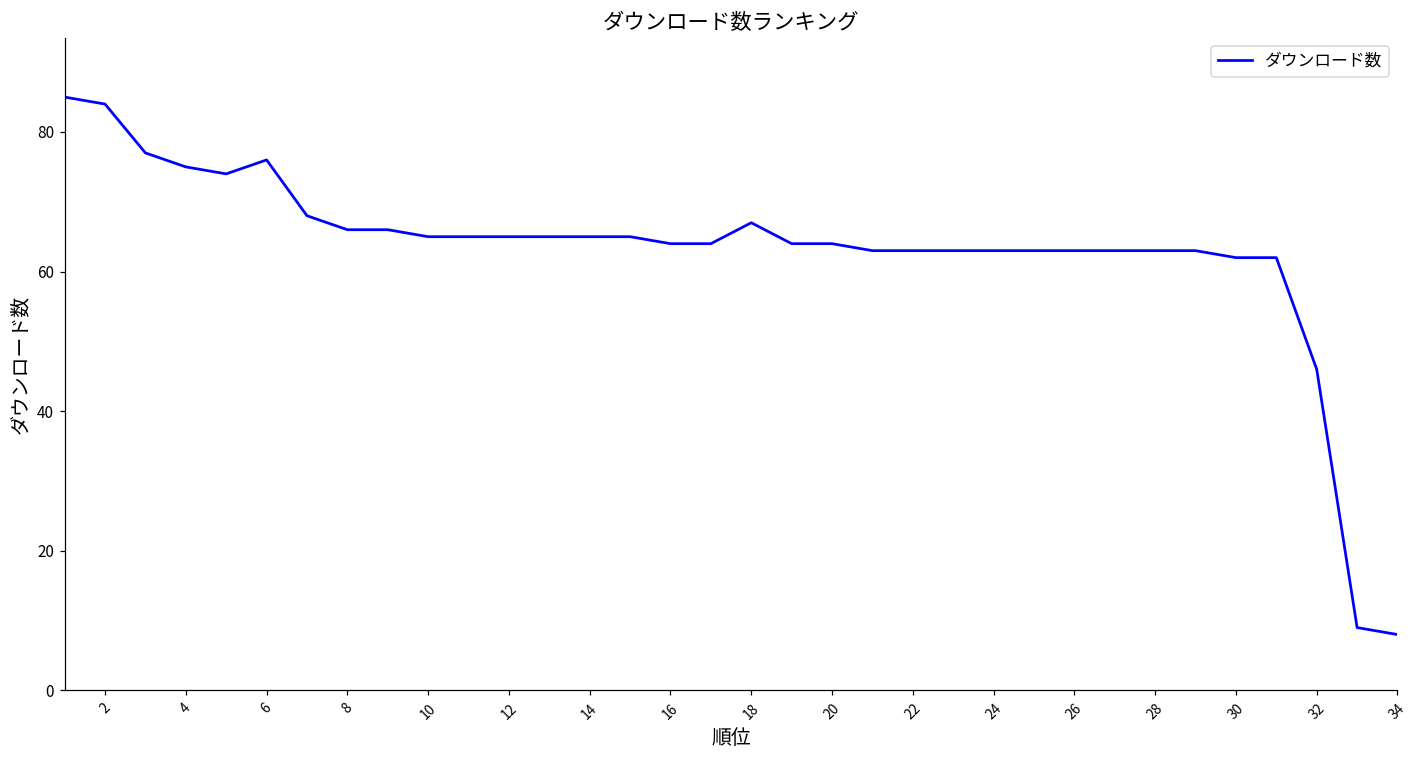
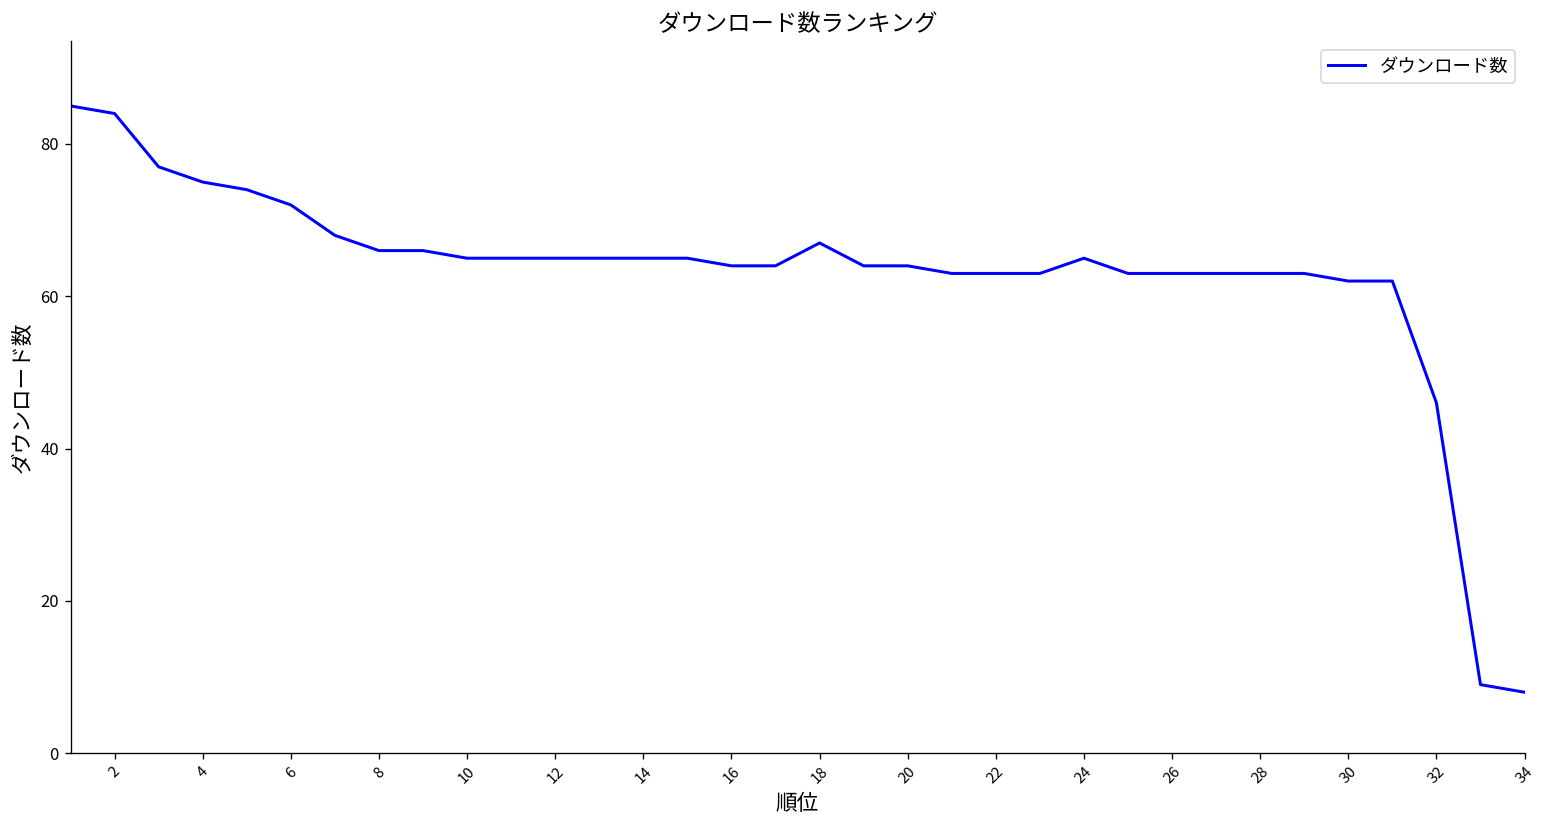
  {
    "2": 84,
    "4": 75,
-   "6": 76,
+   "6": 72,
    "8": 66,
    "10": 65,
    "12": 65,
    "14": 65,
    "16": 64,
    "18": 67,
    "20": 64,
    "22": 63,
-   "24": 63,
+   "24": 65,
    "26": 63,
    "28": 63,
    "30": 62,
    "32": 46,
    "34": 8
  }
